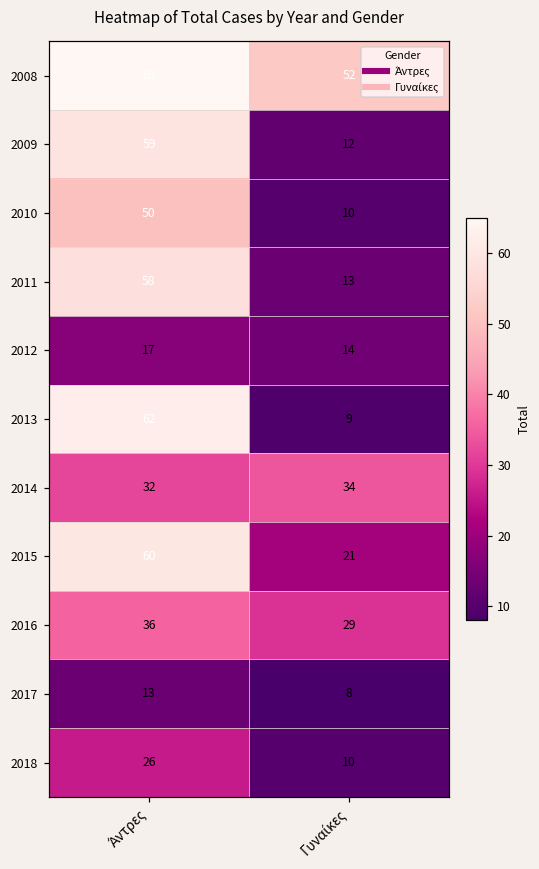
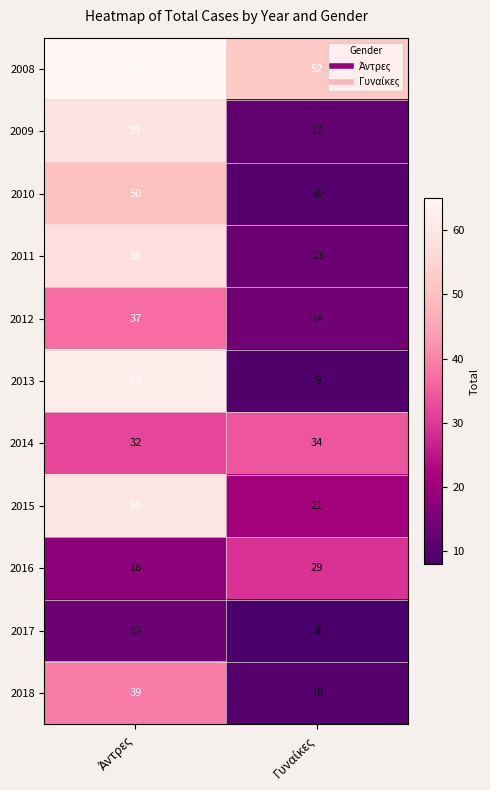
  {
    "2008": {
      "Γυναίκες": 52
    },
    "2009": {
      "Γυναίκες": 12
    },
    "2010": {
      "Άντρες": 50,
      "Γυναίκες": 10
    },
    "2011": {
      "Γυναίκες": 13
    },
    "2012": {
-     "Άντρες": 17,
+     "Άντρες": 37,
      "Γυναίκες": 14
    },
    "2013": {
      "Γυναίκες": 9
    },
    "2014": {
      "Άντρες": 32,
      "Γυναίκες": 34
    },
    "2015": {
      "Γυναίκες": 21
    },
    "2016": {
-     "Άντρες": 36,
+     "Άντρες": 18,
      "Γυναίκες": 29
    },
    "2017": {
      "Άντρες": 13,
      "Γυναίκες": 8
    },
    "2018": {
-     "Άντρες": 26,
+     "Άντρες": 39,
      "Γυναίκες": 10
    }
  }
